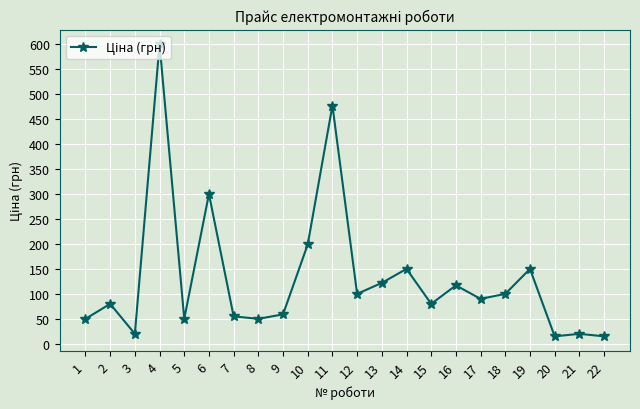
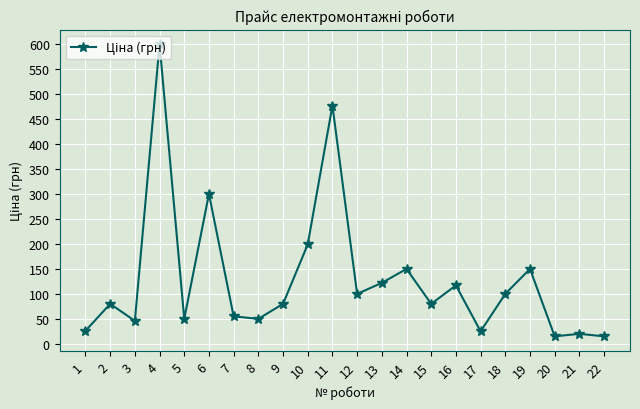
  {
-   "1": 50,
+   "1": 30,
    "2": 80,
-   "3": 20,
+   "3": 50,
    "5": 50,
    "6": 300,
    "7": 60,
    "8": 50,
-   "9": 60,
+   "9": 80,
    "10": 200,
    "11": 480,
    "12": 100,
    "13": 120,
    "14": 150,
    "15": 80,
    "16": 120,
-   "17": 90,
+   "17": 30,
    "18": 100,
    "19": 150,
    "20": 20,
    "21": 20,
    "22": 20
  }
